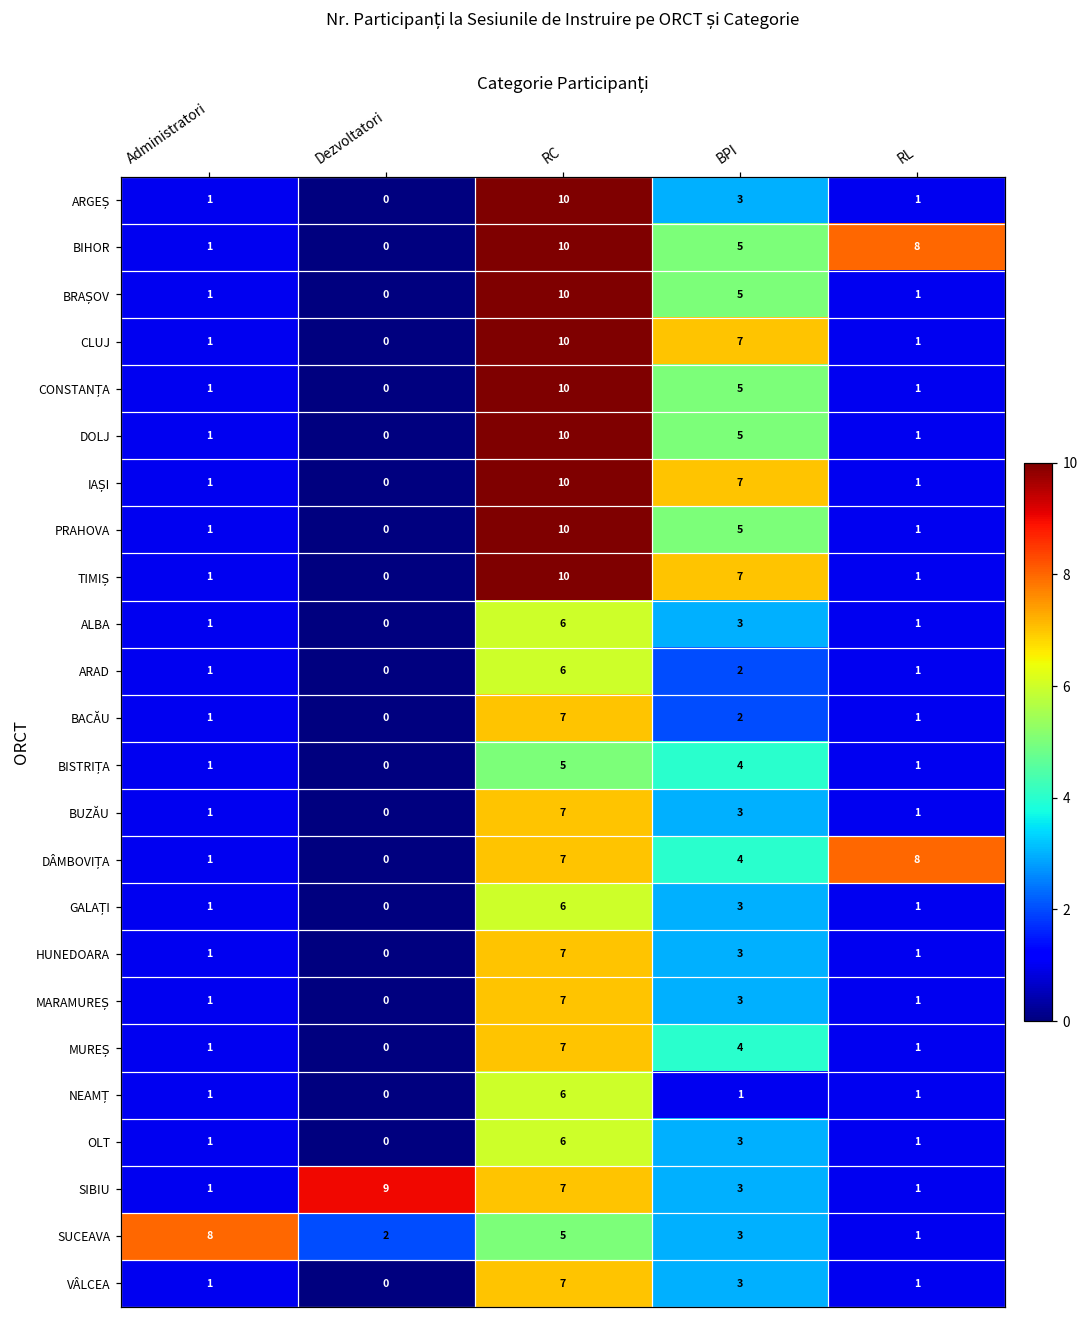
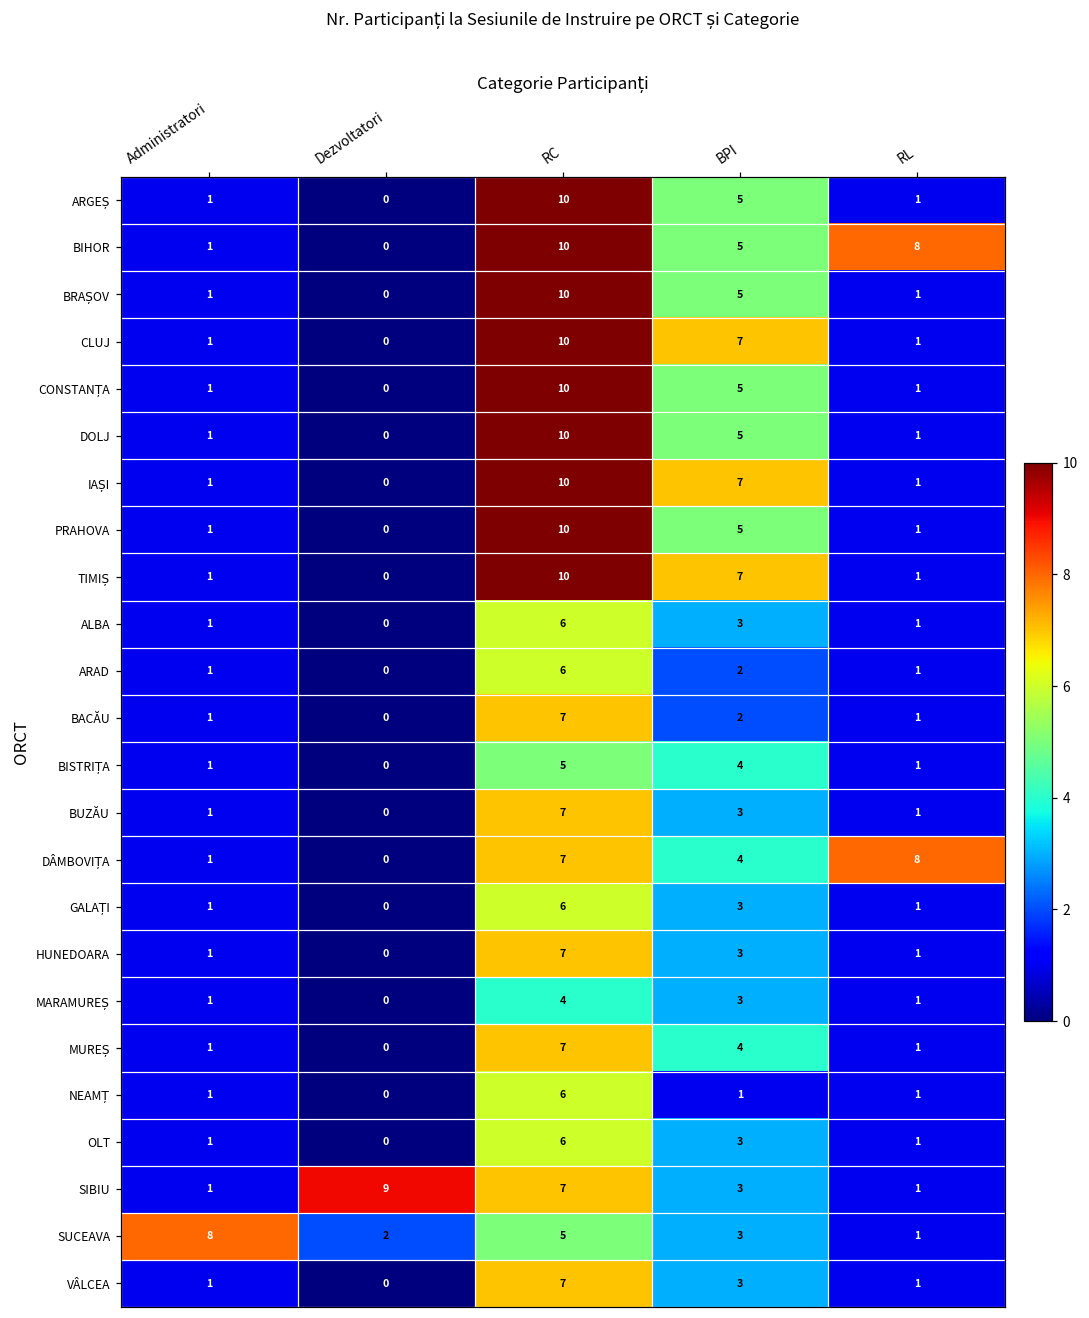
  {
    "ARGEȘ": {
      "Administratori": 1,
      "Dezvoltatori": 0,
      "RC": 10,
-     "BPI": 3,
+     "BPI": 5,
      "RL": 1
    },
    "BIHOR": {
      "Administratori": 1,
      "Dezvoltatori": 0,
      "RC": 10,
      "BPI": 5,
      "RL": 8
    },
    "BRAȘOV": {
      "Administratori": 1,
      "Dezvoltatori": 0,
      "RC": 10,
      "BPI": 5,
      "RL": 1
    },
    "CLUJ": {
      "Administratori": 1,
      "Dezvoltatori": 0,
      "RC": 10,
      "BPI": 7,
      "RL": 1
    },
    "CONSTANȚA": {
      "Administratori": 1,
      "Dezvoltatori": 0,
      "RC": 10,
      "BPI": 5,
      "RL": 1
    },
    "DOLJ": {
      "Administratori": 1,
      "Dezvoltatori": 0,
      "RC": 10,
      "BPI": 5,
      "RL": 1
    },
    "IAȘI": {
      "Administratori": 1,
      "Dezvoltatori": 0,
      "RC": 10,
      "BPI": 7,
      "RL": 1
    },
    "PRAHOVA": {
      "Administratori": 1,
      "Dezvoltatori": 0,
      "RC": 10,
      "BPI": 5,
      "RL": 1
    },
    "TIMIȘ": {
      "Administratori": 1,
      "Dezvoltatori": 0,
      "RC": 10,
      "BPI": 7,
      "RL": 1
    },
    "ALBA": {
      "Administratori": 1,
      "Dezvoltatori": 0,
      "RC": 6,
      "BPI": 3,
      "RL": 1
    },
    "ARAD": {
      "Administratori": 1,
      "Dezvoltatori": 0,
      "RC": 6,
      "BPI": 2,
      "RL": 1
    },
    "BACĂU": {
      "Administratori": 1,
      "Dezvoltatori": 0,
      "RC": 7,
      "BPI": 2,
      "RL": 1
    },
    "BISTRIȚA": {
      "Administratori": 1,
      "Dezvoltatori": 0,
      "RC": 5,
      "BPI": 4,
      "RL": 1
    },
    "BUZĂU": {
      "Administratori": 1,
      "Dezvoltatori": 0,
      "RC": 7,
      "BPI": 3,
      "RL": 1
    },
    "DÂMBOVIȚA": {
      "Administratori": 1,
      "Dezvoltatori": 0,
      "RC": 7,
      "BPI": 4,
      "RL": 8
    },
    "GALAȚI": {
      "Administratori": 1,
      "Dezvoltatori": 0,
      "RC": 6,
      "BPI": 3,
      "RL": 1
    },
    "HUNEDOARA": {
      "Administratori": 1,
      "Dezvoltatori": 0,
      "RC": 7,
      "BPI": 3,
      "RL": 1
    },
    "MARAMUREȘ": {
      "Administratori": 1,
      "Dezvoltatori": 0,
-     "RC": 7,
+     "RC": 4,
      "BPI": 3,
      "RL": 1
    },
    "MUREȘ": {
      "Administratori": 1,
      "Dezvoltatori": 0,
      "RC": 7,
      "BPI": 4,
      "RL": 1
    },
    "NEAMȚ": {
      "Administratori": 1,
      "Dezvoltatori": 0,
      "RC": 6,
      "BPI": 1,
      "RL": 1
    },
    "OLT": {
      "Administratori": 1,
      "Dezvoltatori": 0,
      "RC": 6,
      "BPI": 3,
      "RL": 1
    },
    "SIBIU": {
      "Administratori": 1,
      "Dezvoltatori": 9,
      "RC": 7,
      "BPI": 3,
      "RL": 1
    },
    "SUCEAVA": {
      "Administratori": 8,
      "Dezvoltatori": 2,
      "RC": 5,
      "BPI": 3,
      "RL": 1
    },
    "VÂLCEA": {
      "Administratori": 1,
      "Dezvoltatori": 0,
      "RC": 7,
      "BPI": 3,
      "RL": 1
    }
  }
